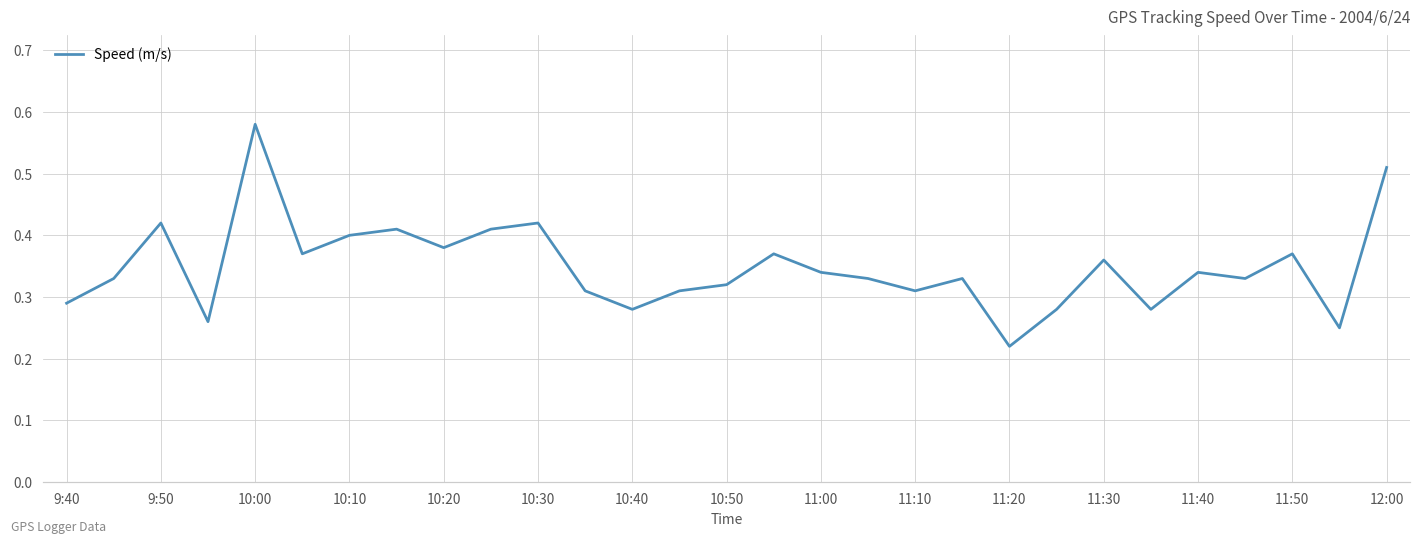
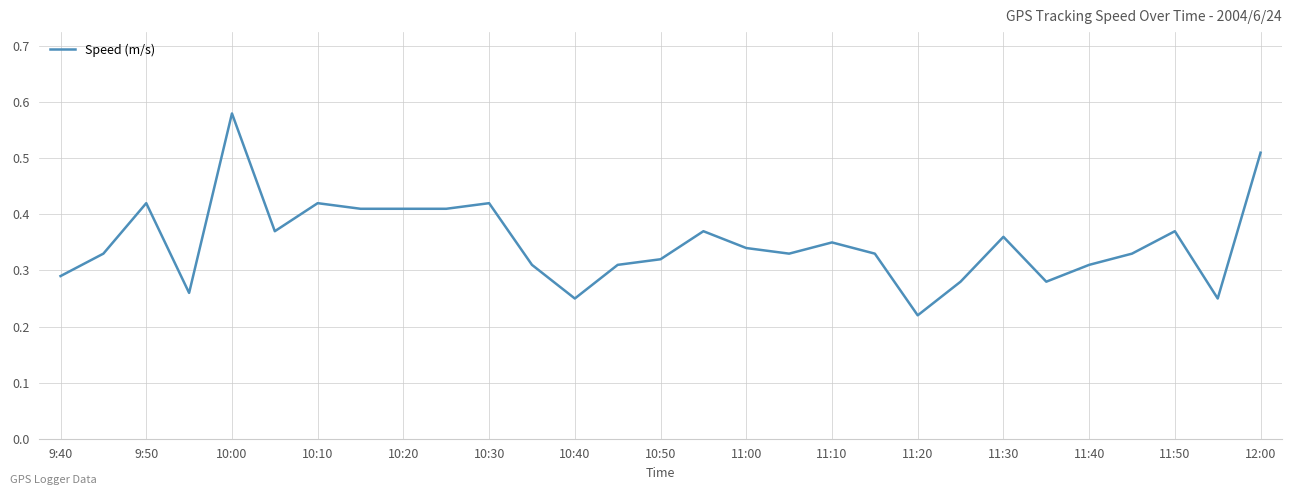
  {
    "9:40": 0.29,
    "9:50": 0.42,
    "10:00": 0.58,
-   "10:10": 0.40,
-   "10:20": 0.38,
+   "10:10": 0.42,
+   "10:20": 0.41,
    "10:30": 0.42,
-   "10:40": 0.28,
+   "10:40": 0.25,
    "10:50": 0.32,
    "11:00": 0.34,
-   "11:10": 0.31,
+   "11:10": 0.35,
    "11:20": 0.22,
    "11:30": 0.36,
-   "11:40": 0.34,
+   "11:40": 0.31,
    "11:50": 0.37,
    "12:00": 0.51
  }
